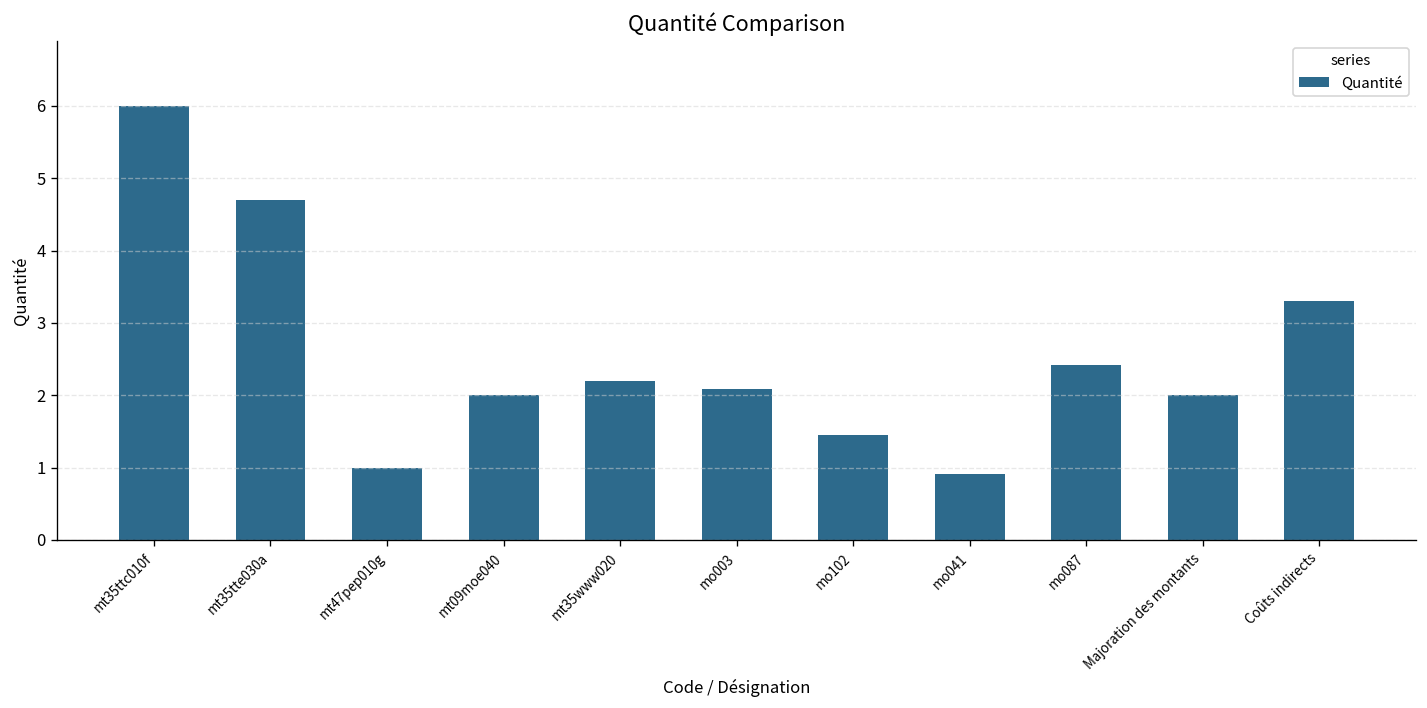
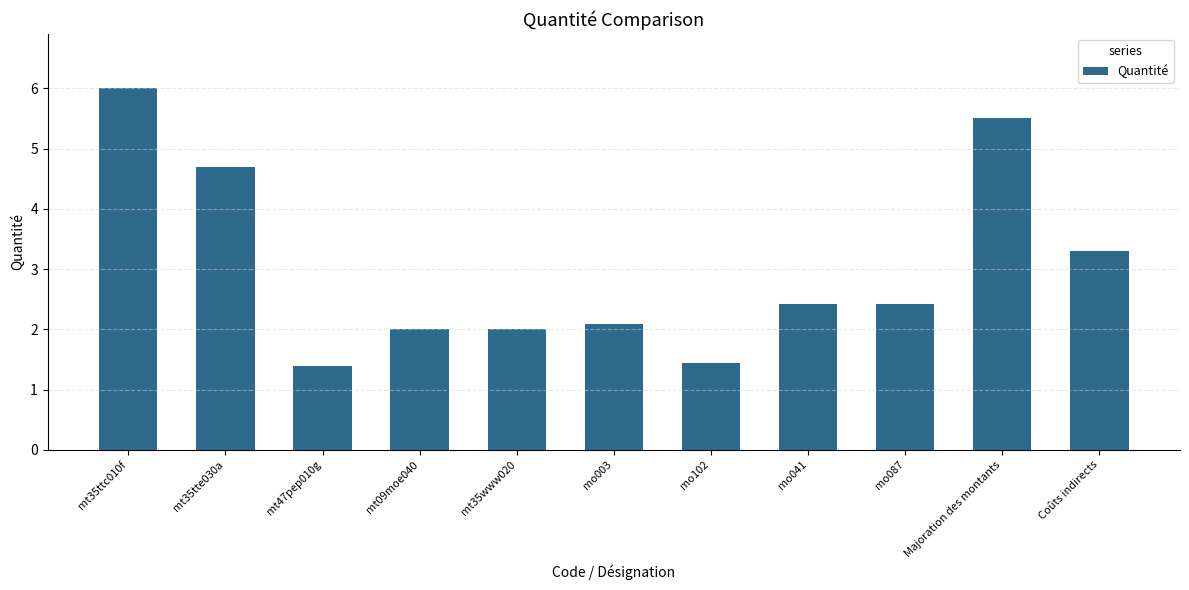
  {
    "mt35ttc010f": 6.0,
    "mt35tte030a": 4.7,
-   "mt47pep010g": 1.0,
+   "mt47pep010g": 1.4,
    "mt09moe040": 2.0,
-   "mt35www020": 2.2,
+   "mt35www020": 2.0,
    "mo003": 2.1,
    "mo102": 1.5,
-   "mo041": 0.9,
+   "mo041": 2.4,
    "mo087": 2.4,
-   "Majoration des montants": 2.0,
+   "Majoration des montants": 5.5,
    "Coûts indirects": 3.3
  }
